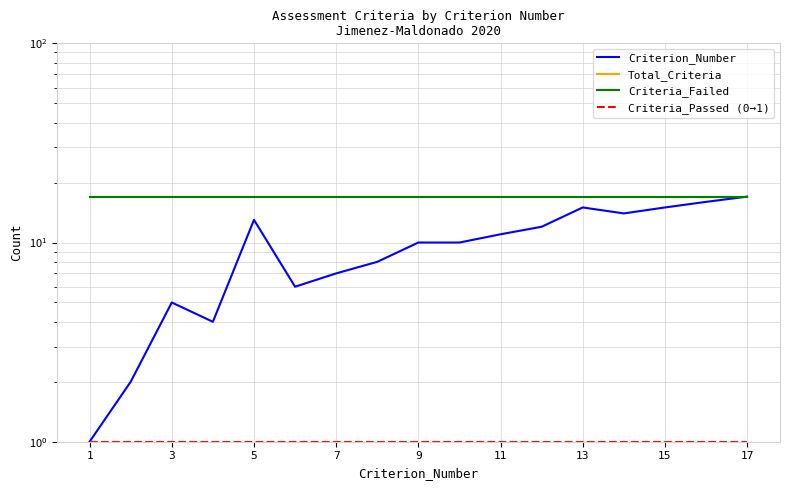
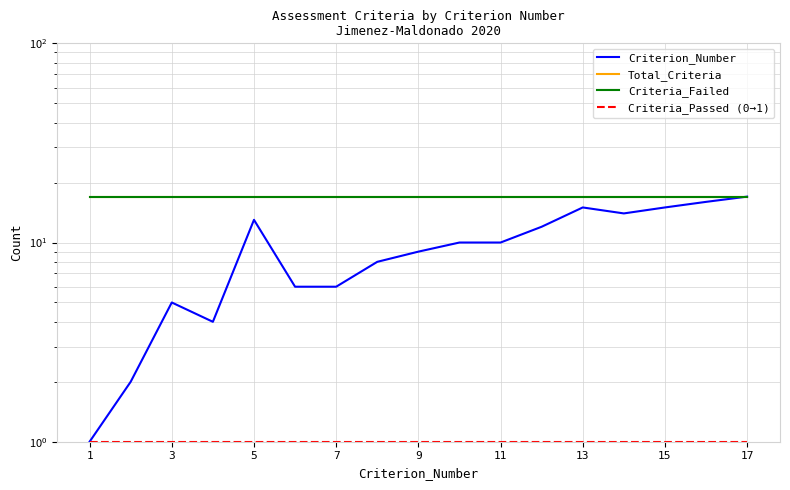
  {
    "Criterion_Number": {
      "3": 5,
      "5": 13,
-     "7": 7,
-     "9": 10,
-     "11": 11,
+     "7": 6,
+     "9": 9,
+     "11": 10,
      "13": 15,
      "15": 15
    },
    "Criteria_Failed": {
      "1": 17,
      "3": 17,
      "5": 17,
      "7": 17,
      "9": 17,
      "11": 17,
      "13": 17,
      "15": 17
    },
    "Criteria_Passed (0→1)": {
      "3": 1,
      "5": 1,
      "7": 1,
      "9": 1,
      "11": 1,
      "13": 1,
      "15": 1,
      "17": 1
    }
  }
